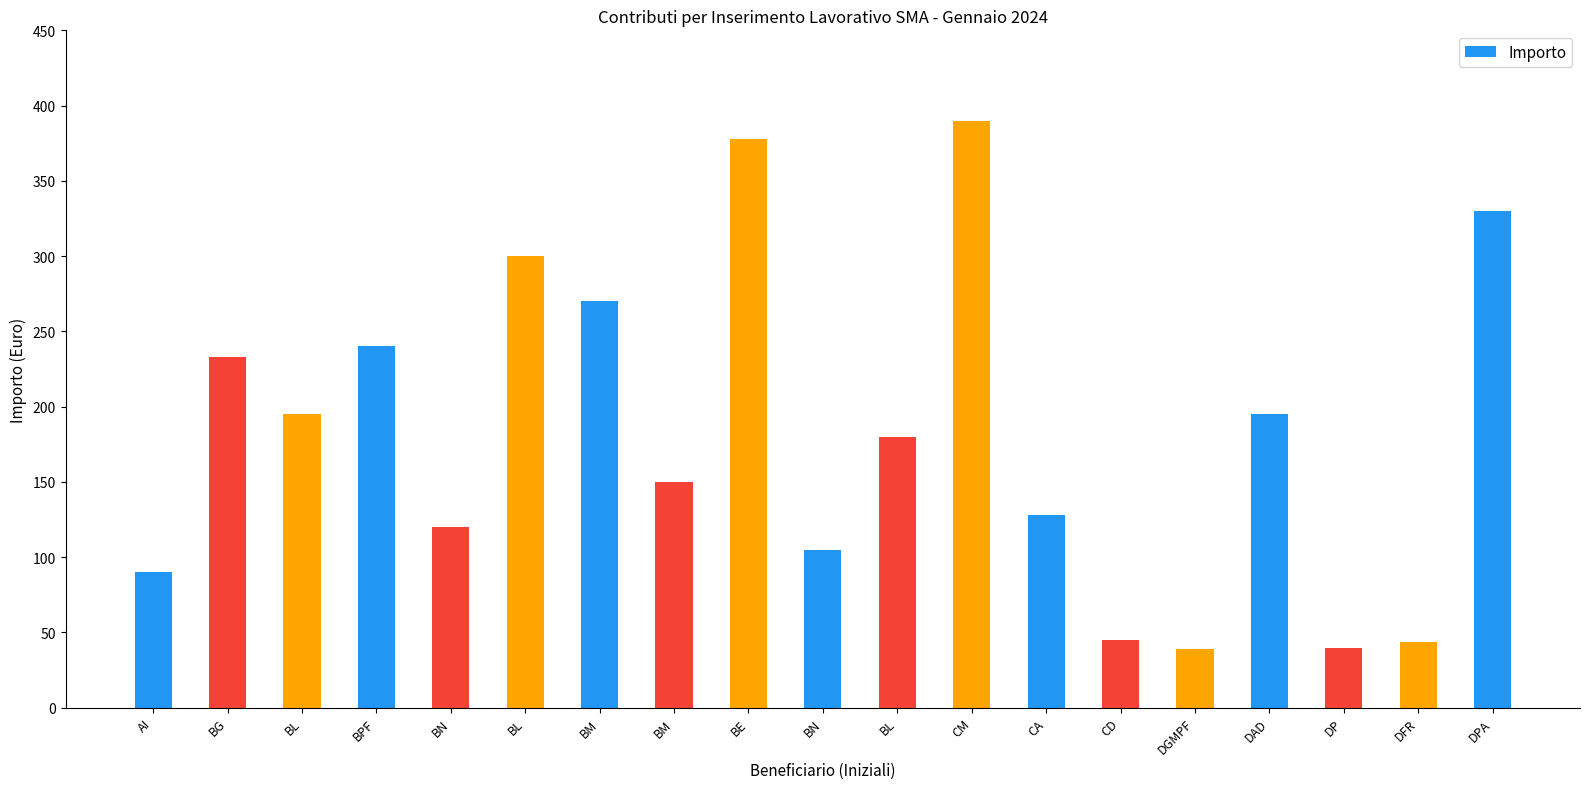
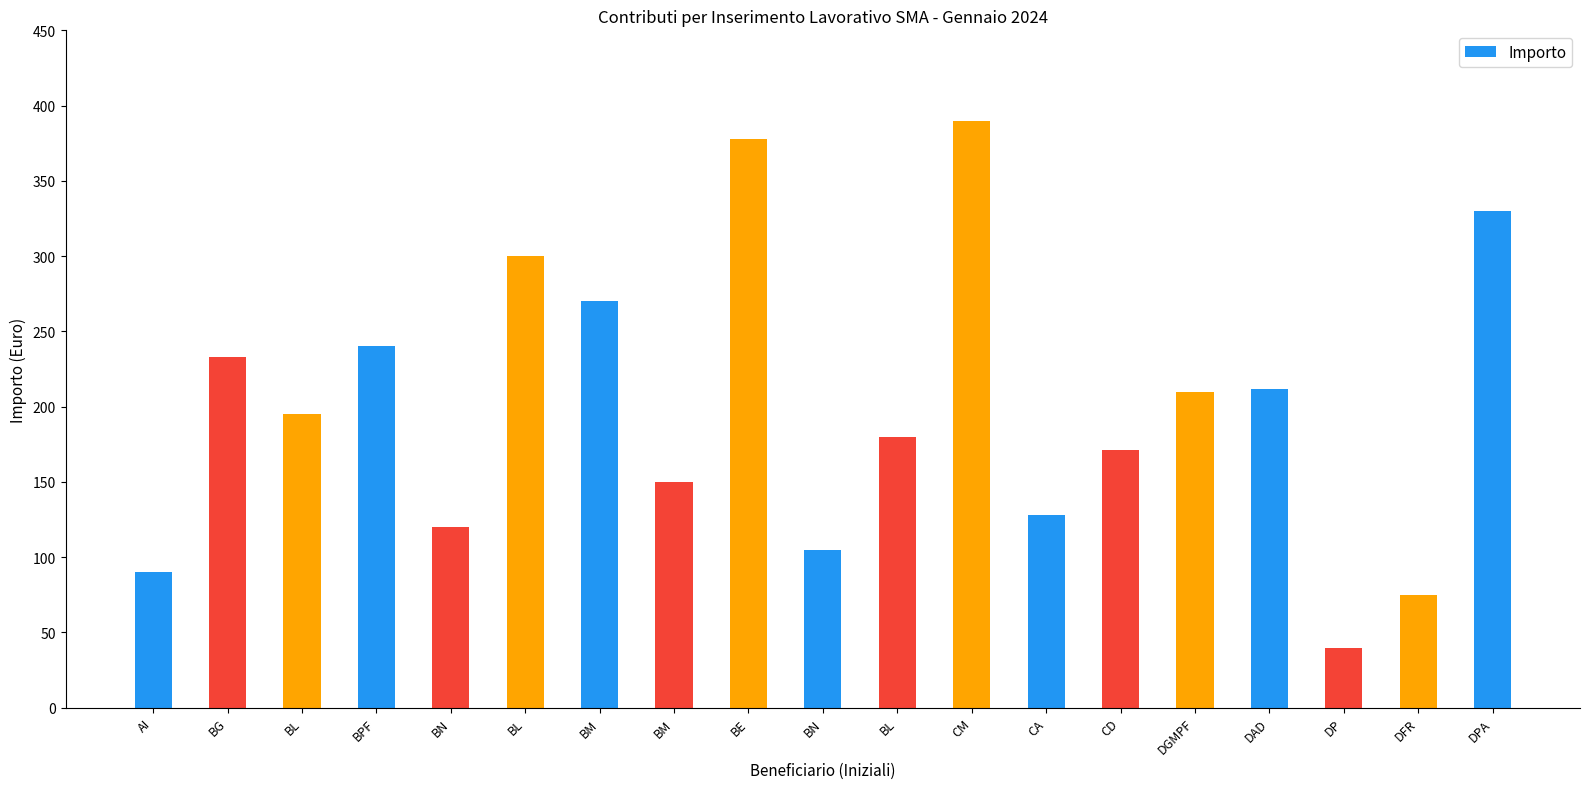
  {
    "AI": 90,
    "BG": 233,
    "BPF": 240,
    "BE": 378,
    "CM": 390,
    "CA": 128,
-   "CD": 45,
-   "DGMPF": 39,
-   "DAD": 195,
+   "CD": 171,
+   "DGMPF": 210,
+   "DAD": 212,
    "DP": 40,
-   "DFR": 44,
+   "DFR": 75,
    "DPA": 330
  }
